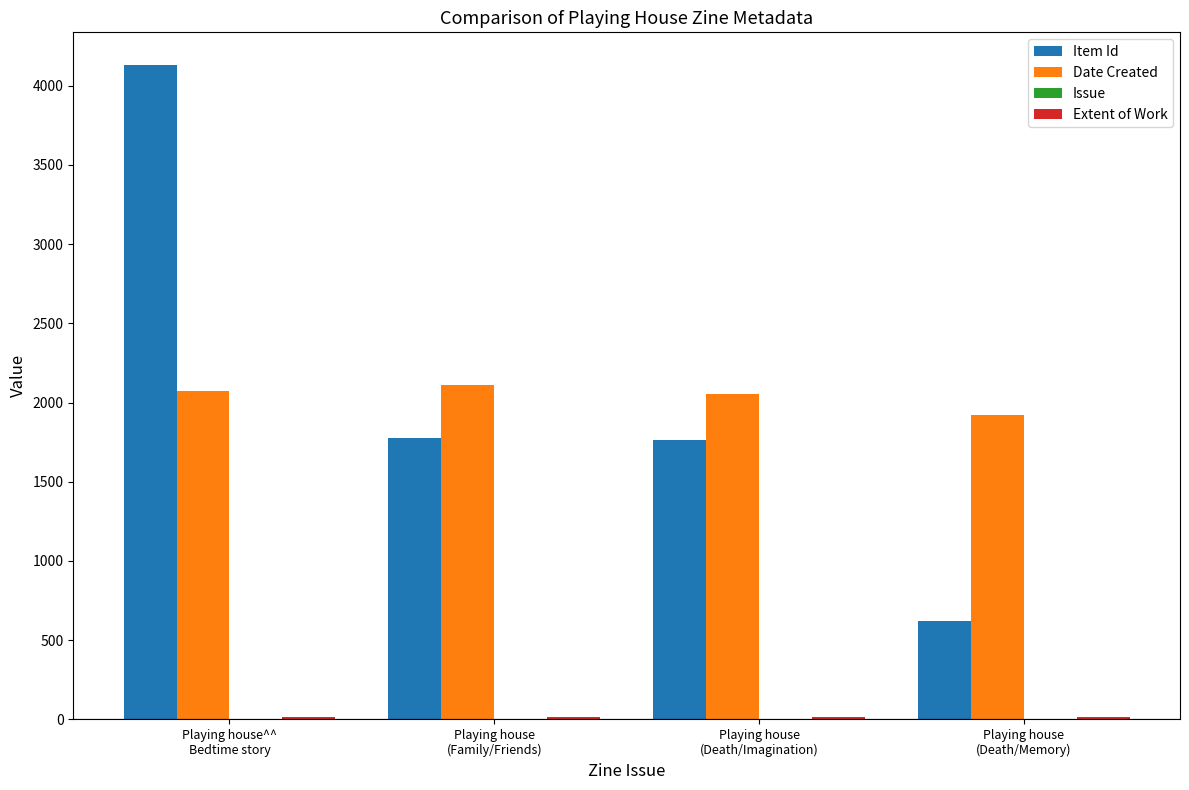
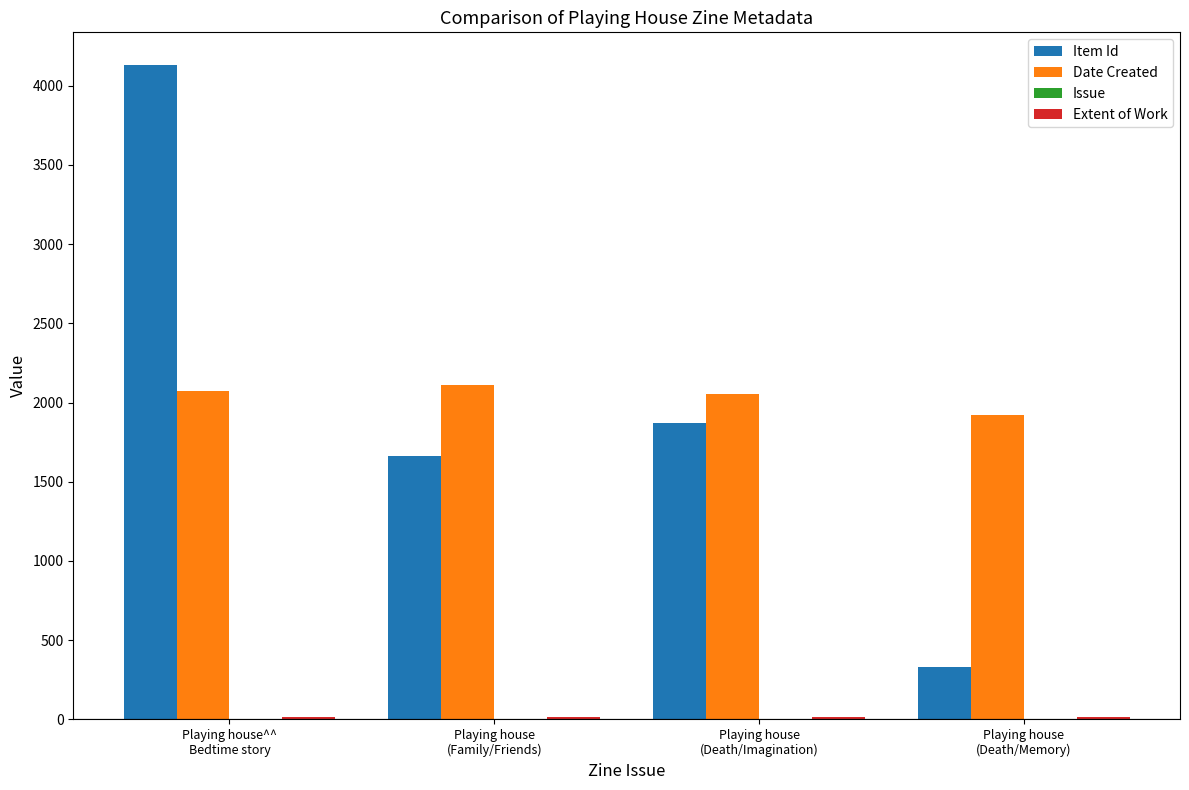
  {
    "Item Id": {
      "Playing house^^ Bedtime story": 4130,
-     "Playing house (Family/Friends)": 1780,
-     "Playing house (Death/Imagination)": 1760,
-     "Playing house (Death/Memory)": 620
+     "Playing house (Family/Friends)": 1660,
+     "Playing house (Death/Imagination)": 1870,
+     "Playing house (Death/Memory)": 330
    },
    "Date Created": {
      "Playing house^^ Bedtime story": 2080,
      "Playing house (Family/Friends)": 2110,
      "Playing house (Death/Imagination)": 2050,
      "Playing house (Death/Memory)": 1920
    },
    "Extent of Work": {
      "Playing house^^ Bedtime story": 20,
      "Playing house (Family/Friends)": 20,
      "Playing house (Death/Imagination)": 20,
      "Playing house (Death/Memory)": 20
    }
  }
